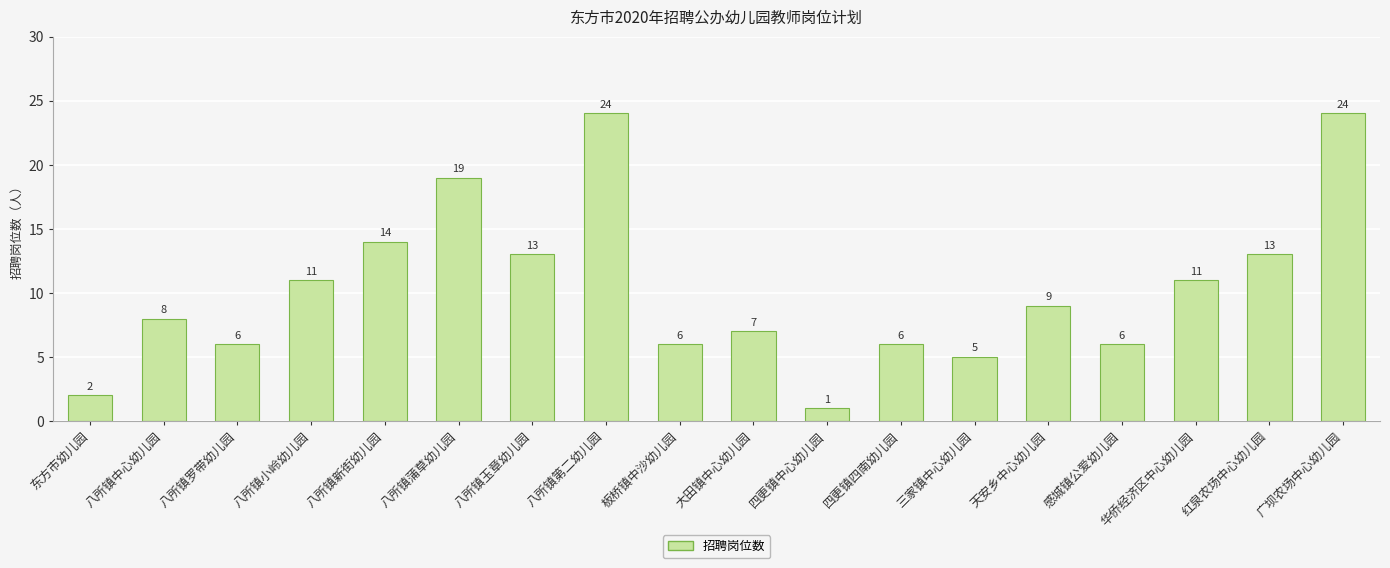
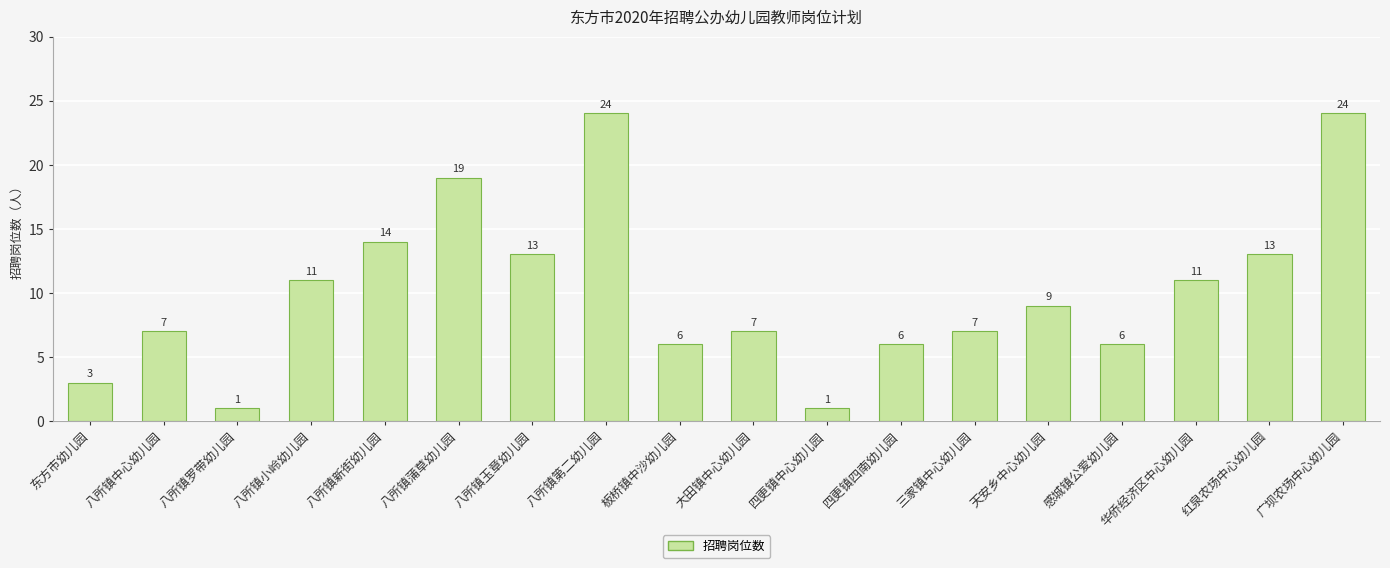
  {
-   "东方市幼儿园": 2,
-   "八所镇中心幼儿园": 8,
-   "八所镇罗带幼儿园": 6,
+   "东方市幼儿园": 3,
+   "八所镇中心幼儿园": 7,
+   "八所镇罗带幼儿园": 1,
    "八所镇小岭幼儿园": 11,
    "八所镇新街幼儿园": 14,
    "八所镇蒲草幼儿园": 19,
    "八所镇玉章幼儿园": 13,
    "八所镇第二幼儿园": 24,
    "板桥镇中沙幼儿园": 6,
    "大田镇中心幼儿园": 7,
    "四更镇中心幼儿园": 1,
    "四更镇四南幼儿园": 6,
-   "三家镇中心幼儿园": 5,
+   "三家镇中心幼儿园": 7,
    "天安乡中心幼儿园": 9,
    "感城镇公爱幼儿园": 6,
    "华侨经济区中心幼儿园": 11,
    "红泉农场中心幼儿园": 13,
    "广坝农场中心幼儿园": 24
  }
